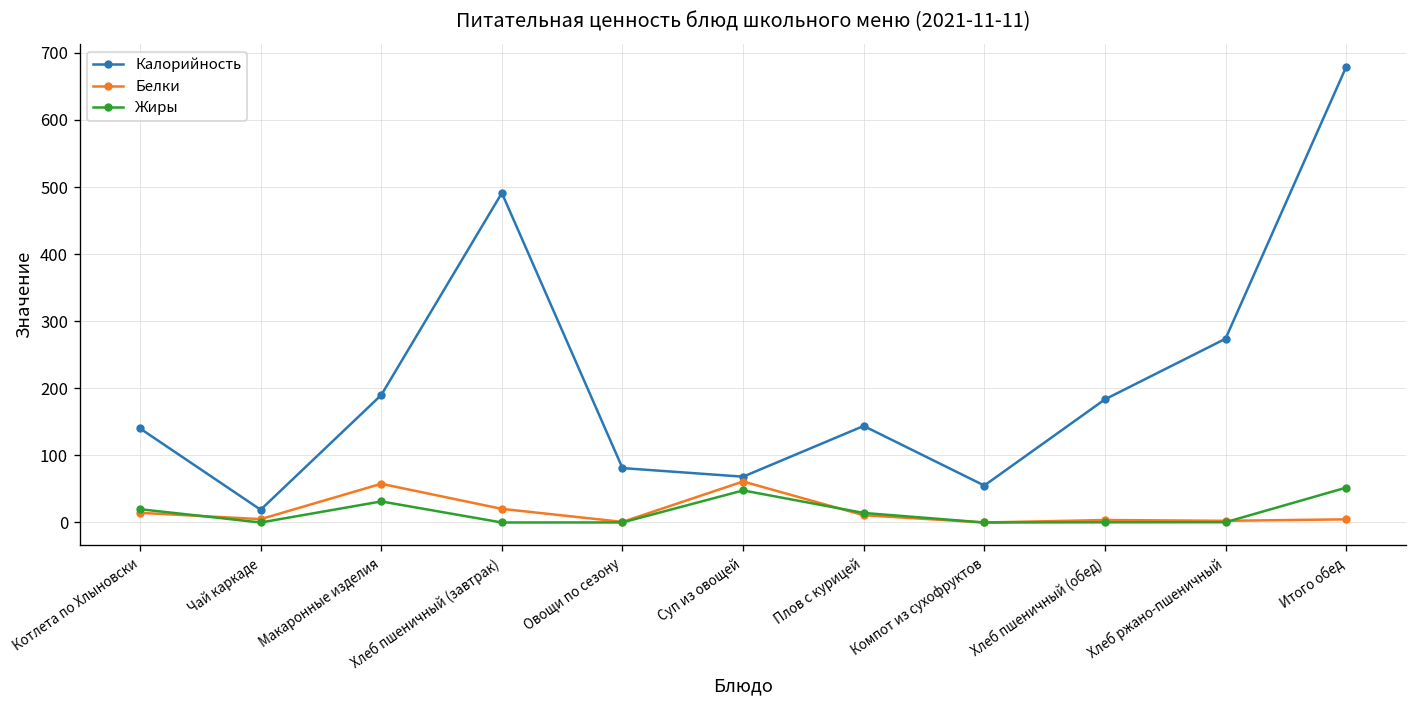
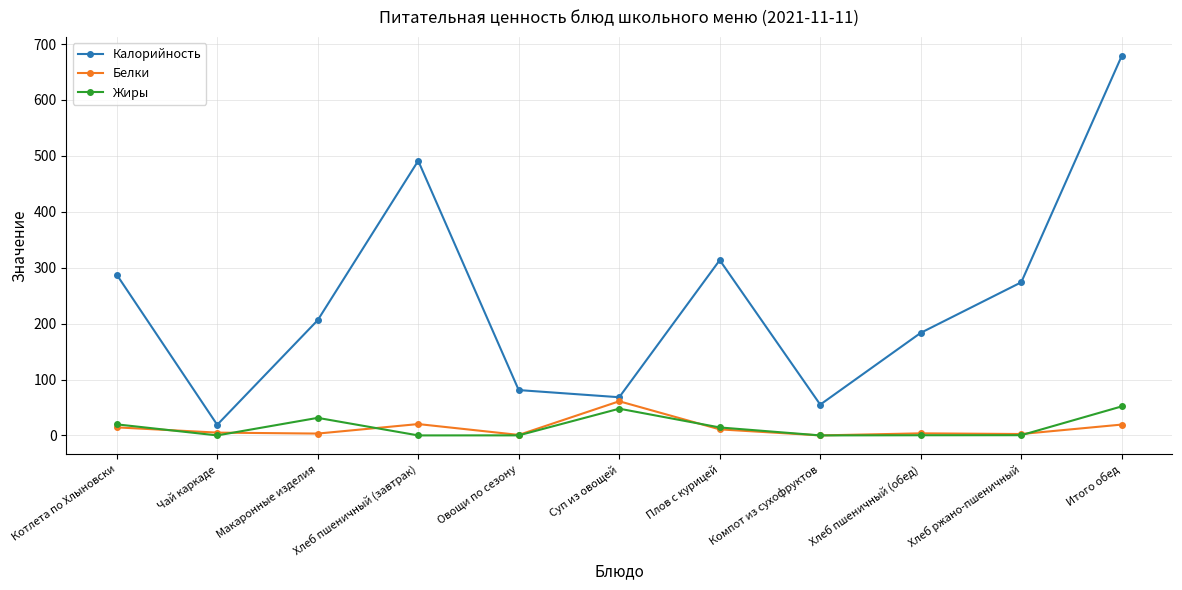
  {
    "Калорийность": {
-     "Котлета по Хлыновски": 140,
+     "Котлета по Хлыновски": 290,
      "Чай каркаде": 20,
-     "Макаронные изделия": 190,
+     "Макаронные изделия": 210,
      "Хлеб пшеничный (завтрак)": 490,
      "Овощи по сезону": 80,
      "Суп из овощей": 70,
-     "Плов с курицей": 140,
+     "Плов с курицей": 310,
      "Компот из сухофруктов": 60,
      "Хлеб пшеничный (обед)": 180,
      "Хлеб ржано-пшеничный": 270,
      "Итого обед": 680
    },
    "Белки": {
      "Котлета по Хлыновски": 10,
      "Чай каркаде": 10,
-     "Макаронные изделия": 60,
+     "Макаронные изделия": 0,
      "Хлеб пшеничный (завтрак)": 20,
      "Суп из овощей": 60,
-     "Итого обед": 0
+     "Итого обед": 20
    },
    "Жиры": {
      "Котлета по Хлыновски": 20,
      "Чай каркаде": 0,
      "Макаронные изделия": 30,
      "Хлеб пшеничный (завтрак)": 0,
      "Суп из овощей": 50,
      "Итого обед": 50
    }
  }
